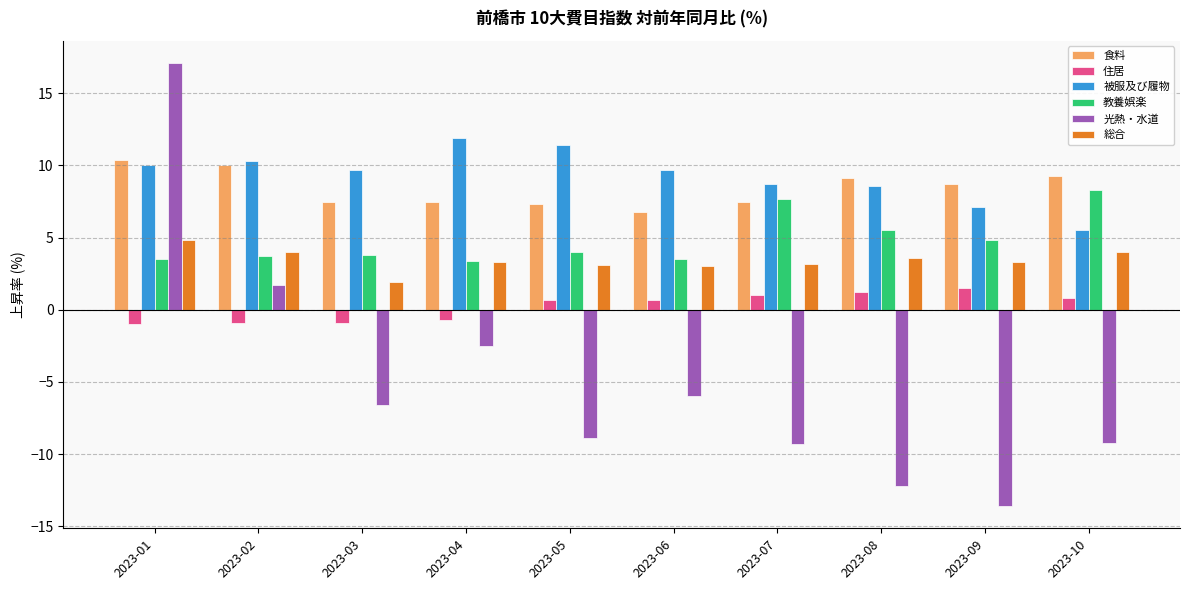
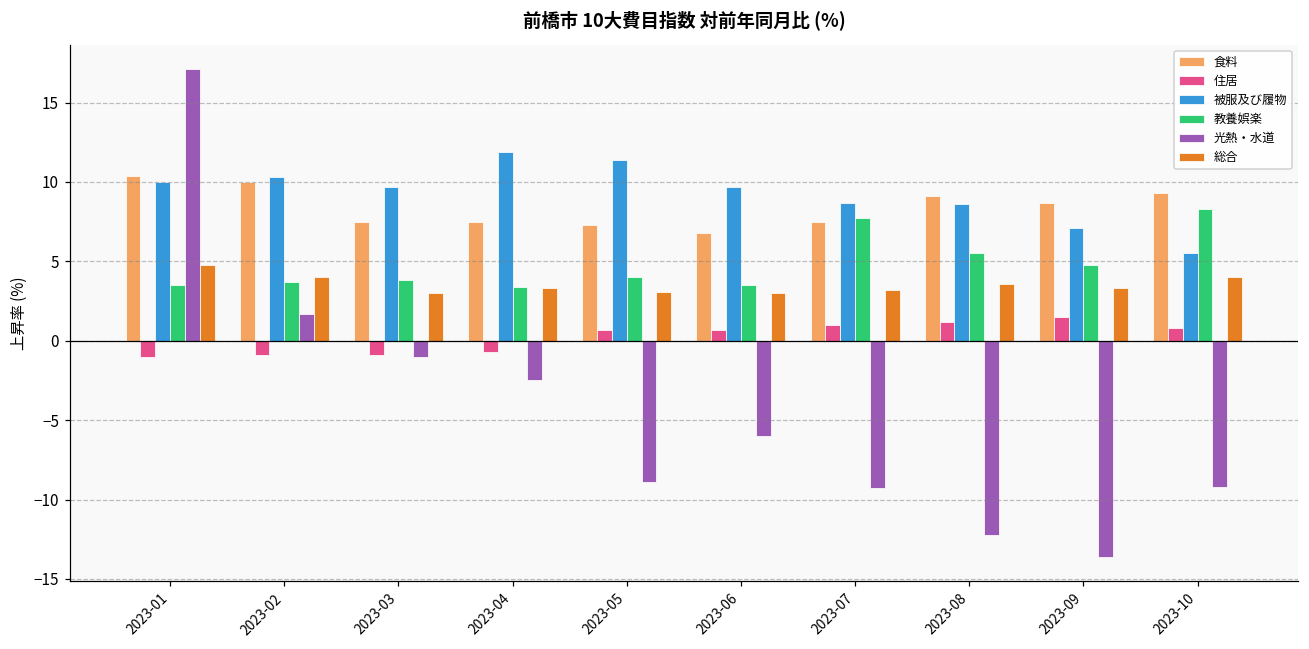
  {
    "食料": {
      "2023-01": 10.4,
      "2023-02": 10.0,
      "2023-03": 7.5,
      "2023-04": 7.5,
      "2023-05": 7.3,
      "2023-06": 6.8,
      "2023-07": 7.5,
      "2023-08": 9.1,
      "2023-09": 8.7,
      "2023-10": 9.3
    },
    "住居": {
      "2023-01": -1.0,
      "2023-02": -0.9,
      "2023-03": -0.9,
      "2023-04": -0.7,
      "2023-05": 0.7,
      "2023-06": 0.7,
      "2023-07": 1.0,
      "2023-08": 1.2,
      "2023-09": 1.5,
      "2023-10": 0.8
    },
    "被服及び履物": {
      "2023-01": 10.0,
      "2023-02": 10.3,
      "2023-03": 9.7,
      "2023-04": 11.9,
      "2023-05": 11.4,
      "2023-06": 9.7,
      "2023-07": 8.7,
      "2023-08": 8.6,
      "2023-09": 7.1,
      "2023-10": 5.5
    },
    "教養娯楽": {
      "2023-01": 3.5,
      "2023-02": 3.7,
      "2023-03": 3.8,
      "2023-04": 3.4,
      "2023-05": 4.0,
      "2023-06": 3.5,
      "2023-07": 7.7,
      "2023-08": 5.5,
      "2023-09": 4.8,
      "2023-10": 8.3
    },
    "光熱・水道": {
      "2023-01": 17.1,
      "2023-02": 1.7,
-     "2023-03": -6.6,
+     "2023-03": -1.0,
      "2023-04": -2.5,
      "2023-05": -8.9,
      "2023-06": -6.0,
      "2023-07": -9.3,
      "2023-08": -12.2,
      "2023-09": -13.6,
      "2023-10": -9.2
    },
    "総合": {
      "2023-01": 4.8,
      "2023-02": 4.0,
-     "2023-03": 1.9,
+     "2023-03": 3.0,
      "2023-04": 3.3,
      "2023-05": 3.1,
      "2023-06": 3.0,
      "2023-07": 3.2,
      "2023-08": 3.6,
      "2023-09": 3.3,
      "2023-10": 4.0
    }
  }
